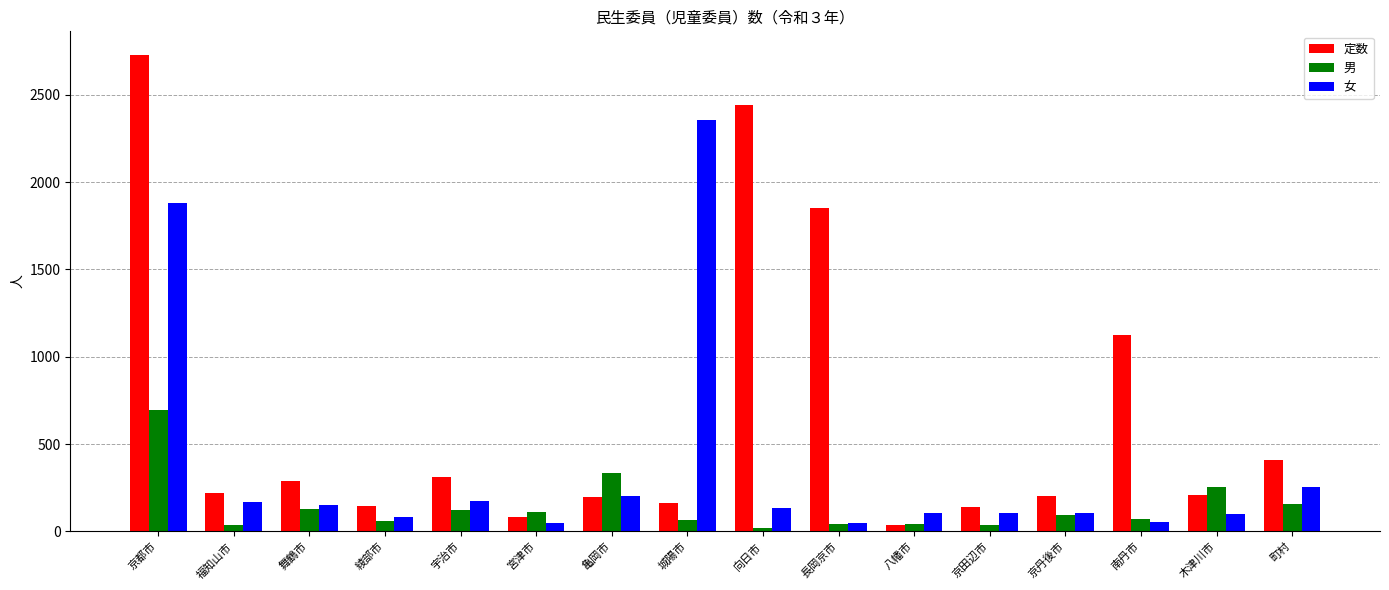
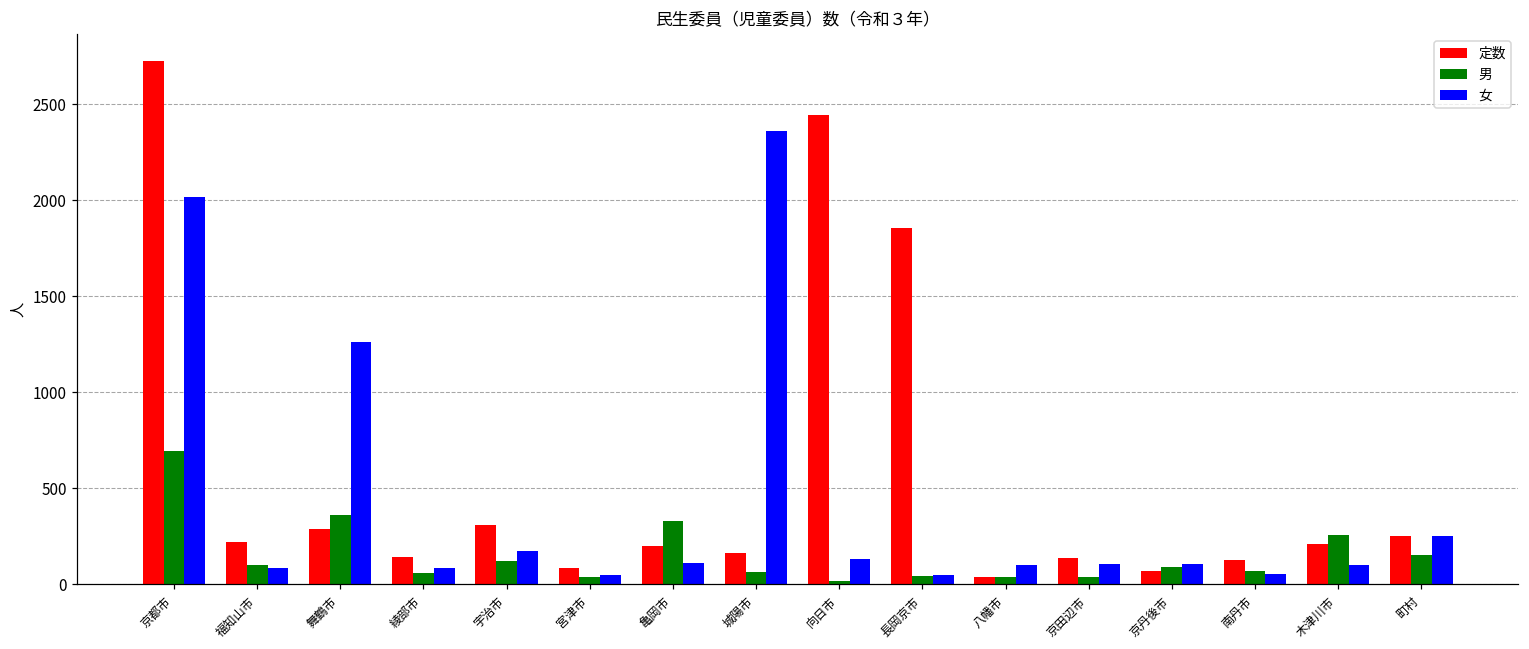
  {
    "定数": {
      "京都市": 2730,
      "福知山市": 220,
      "舞鶴市": 290,
      "綾部市": 150,
      "宇治市": 310,
      "宮津市": 80,
      "亀岡市": 200,
      "城陽市": 160,
      "向日市": 2450,
      "長岡京市": 1850,
      "八幡市": 40,
      "京田辺市": 140,
-     "京丹後市": 200,
-     "南丹市": 1120,
+     "京丹後市": 70,
+     "南丹市": 130,
      "木津川市": 210,
-     "町村": 410
+     "町村": 250
    },
    "男": {
      "京都市": 700,
-     "福知山市": 40,
-     "舞鶴市": 130,
+     "福知山市": 100,
+     "舞鶴市": 360,
      "綾部市": 60,
      "宇治市": 120,
-     "宮津市": 110,
+     "宮津市": 40,
      "亀岡市": 330,
      "城陽市": 60,
      "向日市": 20,
      "長岡京市": 40,
      "八幡市": 40,
      "京田辺市": 40,
      "京丹後市": 90,
      "南丹市": 70,
      "木津川市": 260,
      "町村": 150
    },
    "女": {
-     "京都市": 1880,
-     "福知山市": 170,
-     "舞鶴市": 150,
+     "京都市": 2020,
+     "福知山市": 90,
+     "舞鶴市": 1260,
      "綾部市": 80,
      "宇治市": 180,
      "宮津市": 50,
-     "亀岡市": 200,
+     "亀岡市": 110,
      "城陽市": 2360,
      "向日市": 130,
      "長岡京市": 50,
      "八幡市": 100,
      "京田辺市": 100,
      "京丹後市": 110,
      "南丹市": 60,
      "木津川市": 100,
      "町村": 250
    }
  }
